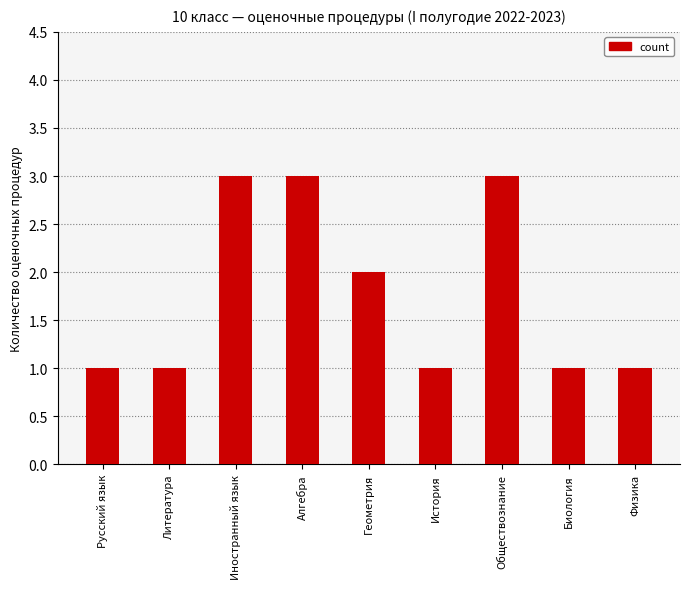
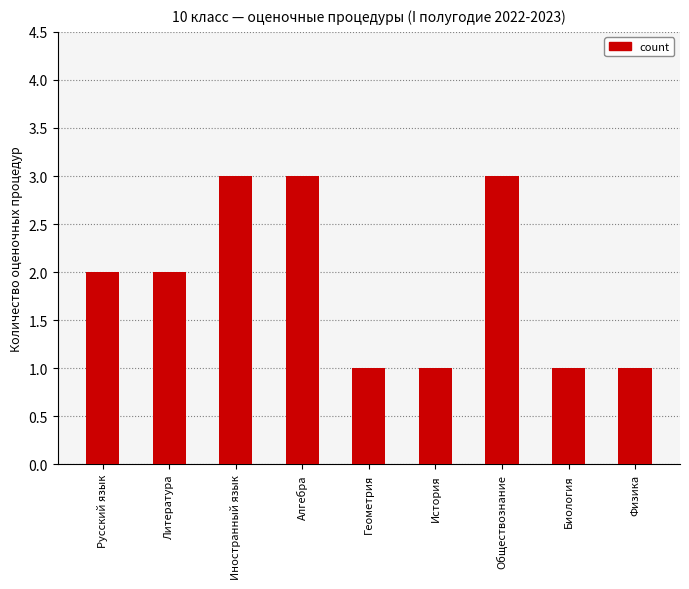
  {
-   "Русский язык": 1,
-   "Литература": 1,
+   "Русский язык": 2,
+   "Литература": 2,
    "Иностранный язык": 3,
    "Алгебра": 3,
-   "Геометрия": 2,
+   "Геометрия": 1,
    "История": 1,
    "Обществознание": 3,
    "Биология": 1,
    "Физика": 1
  }
